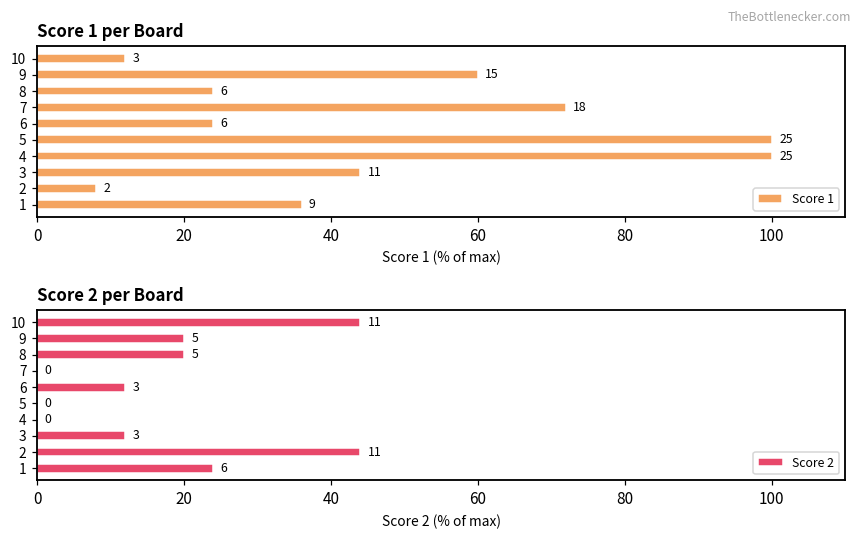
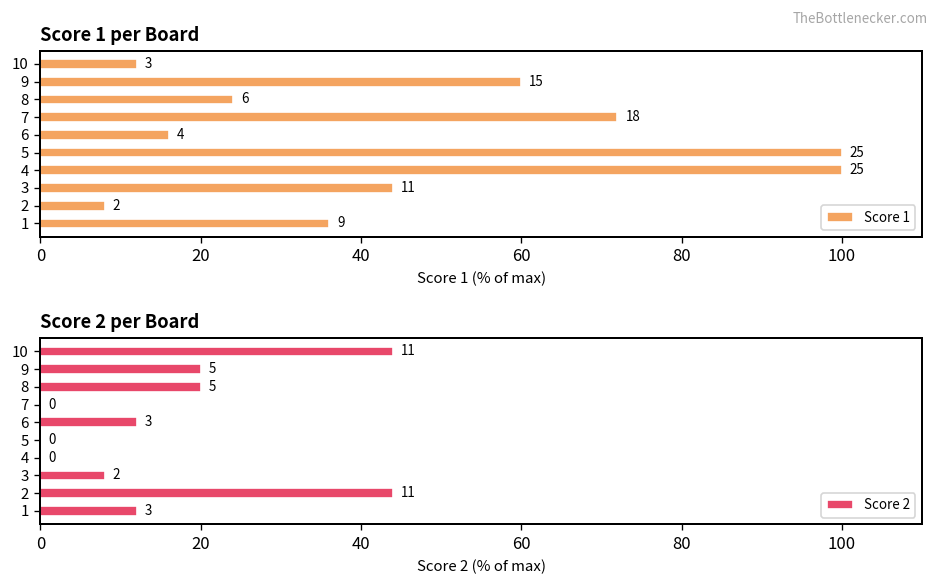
  {
    "Score 1 per Board": {
-     "6": 6
+     "6": 4
    },
    "Score 2 per Board": {
      "7": 0,
      "5": 0,
      "4": 0,
-     "3": 3,
-     "1": 6
+     "3": 2,
+     "1": 3
    }
  }
